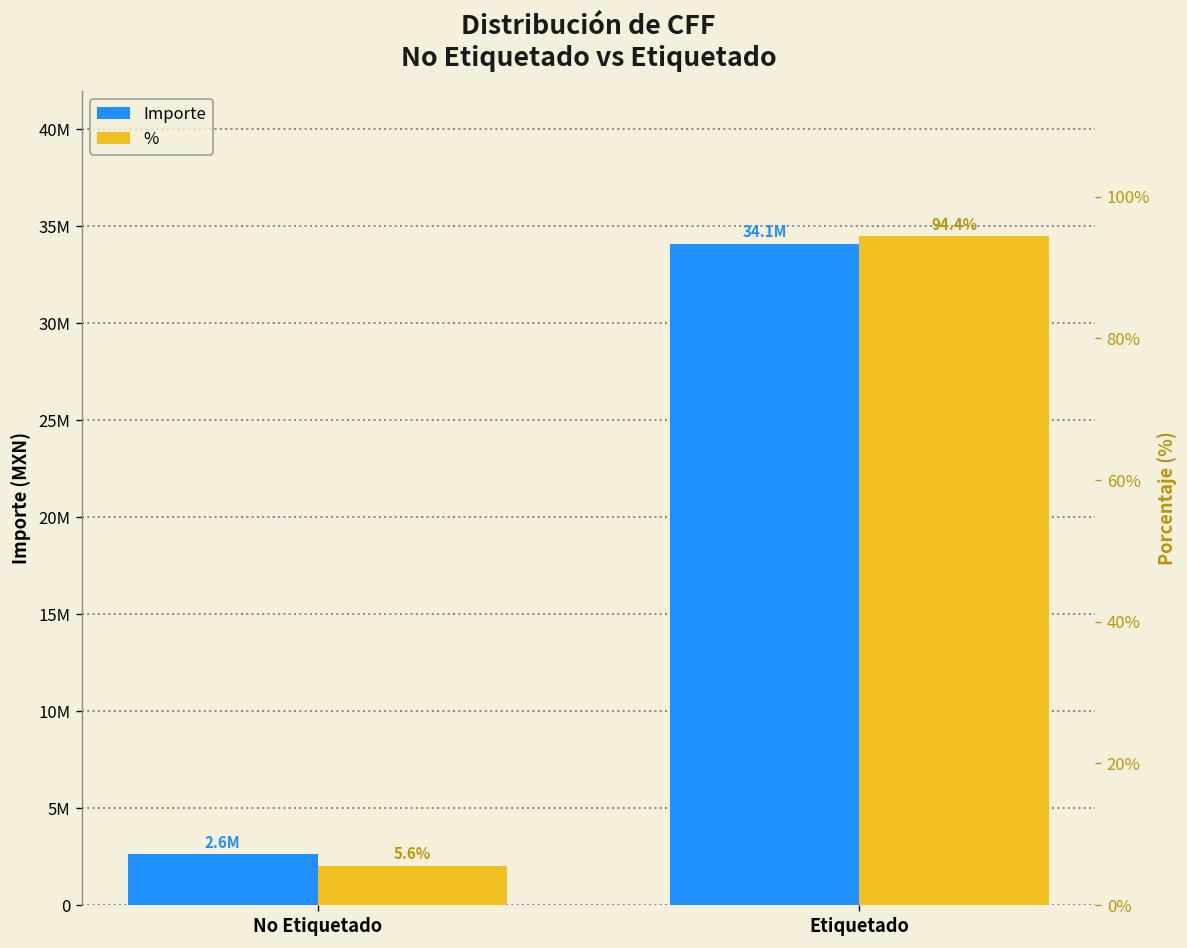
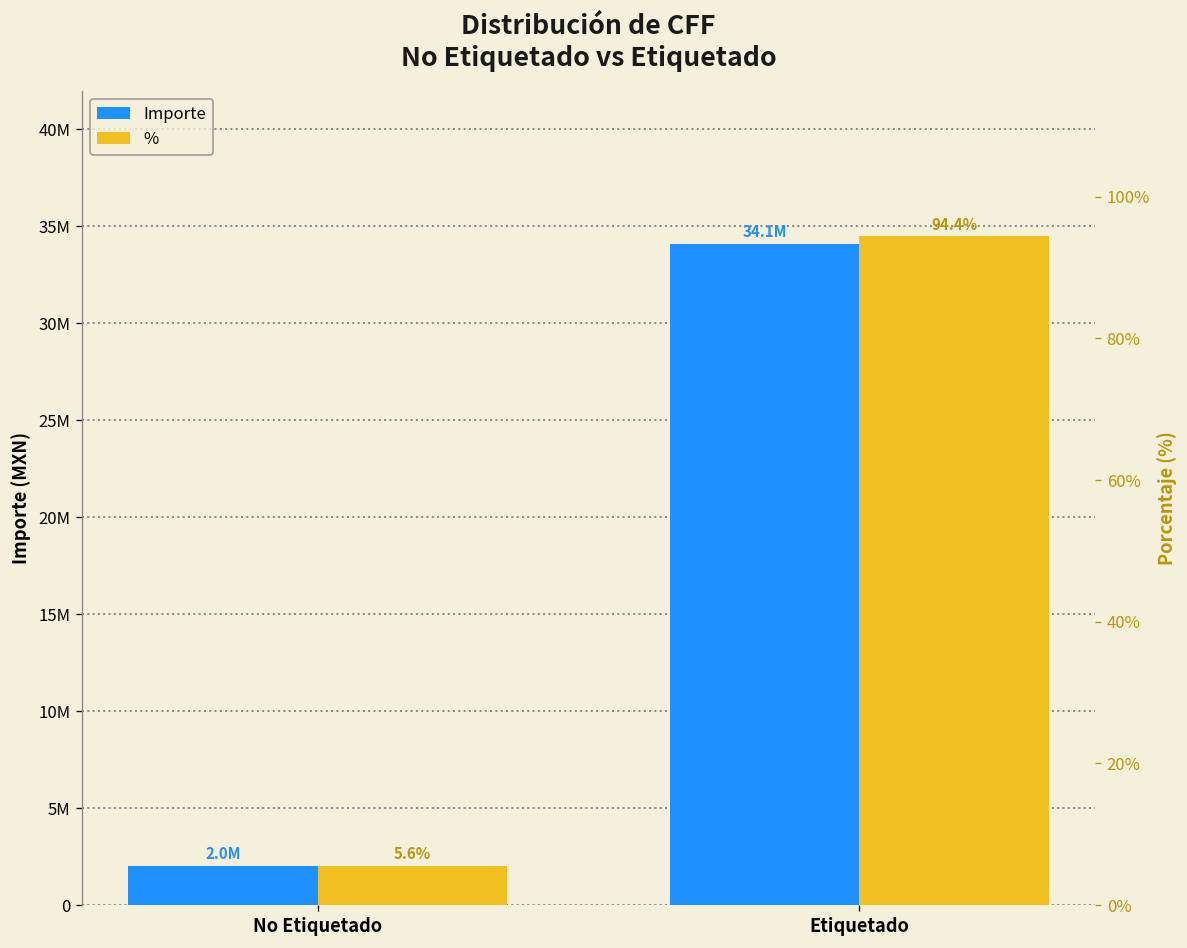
  {
    "Importe": {
-     "No Etiquetado": "2.6M",
+     "No Etiquetado": "2.0M",
      "Etiquetado": "34.1M"
    },
    "%": {
      "No Etiquetado": "5.6%",
      "Etiquetado": "94.4%"
    }
  }
